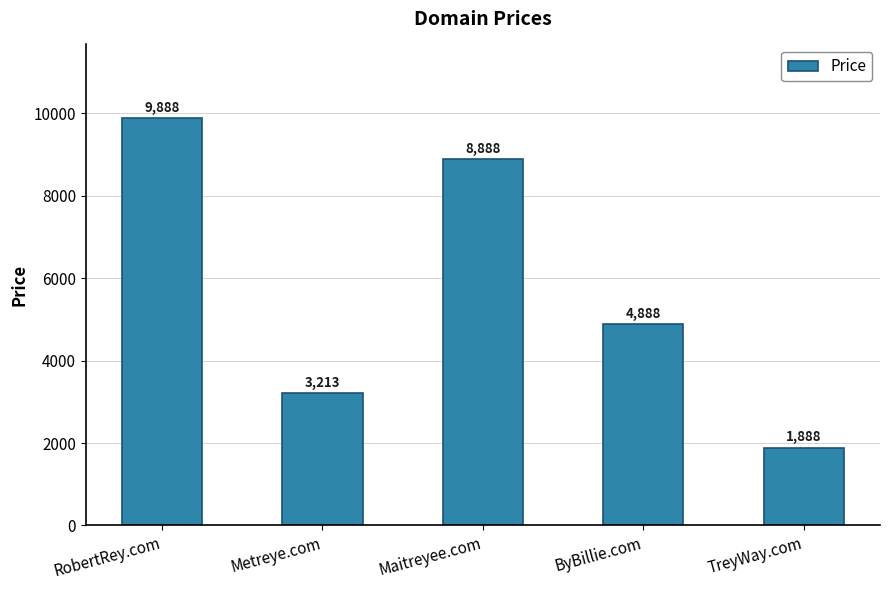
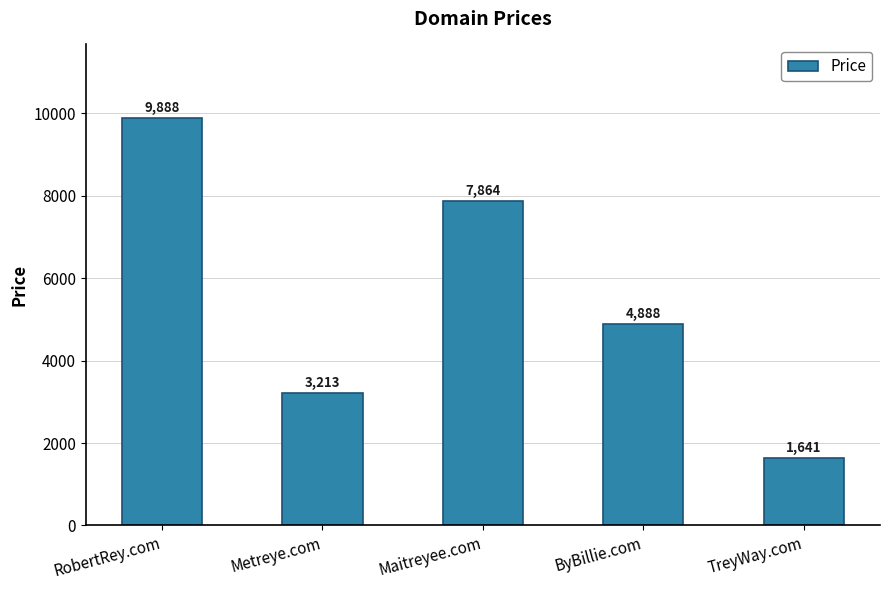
  {
    "RobertRey.com": "9,888",
    "Metreye.com": "3,213",
-   "Maitreyee.com": "8,888",
+   "Maitreyee.com": "7,864",
    "ByBillie.com": "4,888",
-   "TreyWay.com": "1,888"
+   "TreyWay.com": "1,641"
  }
